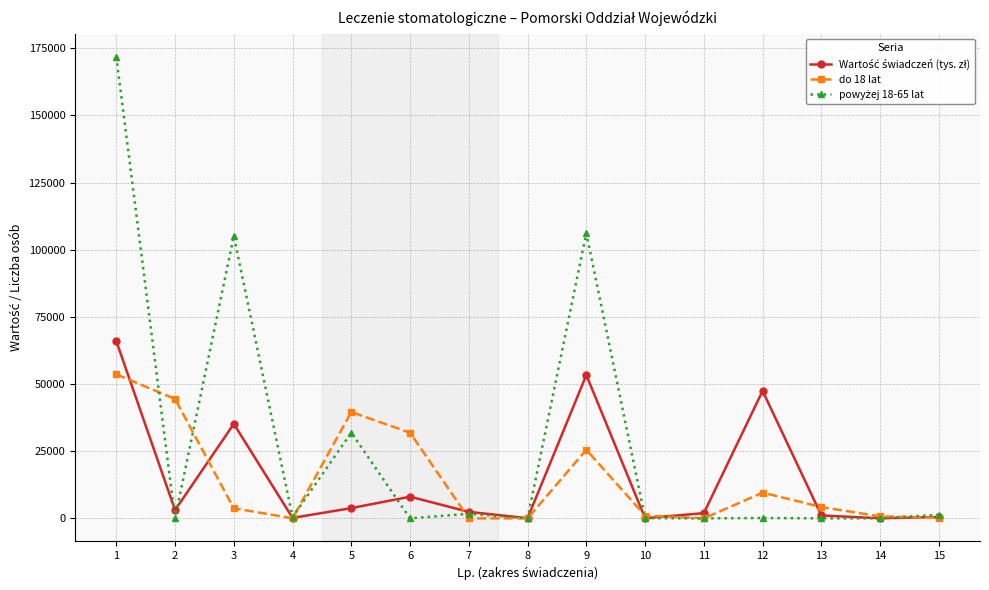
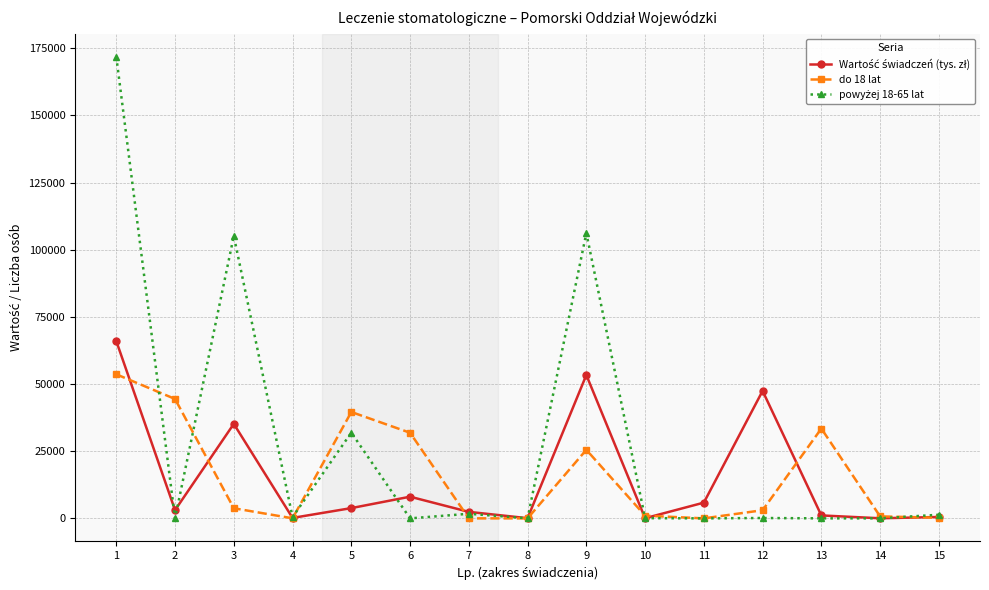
  {
    "Wartość świadczeń (tys. zł)": {
      "1": 66000,
      "2": 3000,
      "3": 35000,
      "5": 4000,
      "6": 8000,
      "9": 53000,
-     "11": 2000,
+     "11": 6000,
      "12": 47000,
      "13": 1000
    },
    "do 18 lat": {
      "1": 54000,
      "2": 44000,
      "3": 4000,
      "5": 40000,
      "6": 32000,
      "7": 0,
      "9": 26000,
-     "12": 10000,
-     "13": 4000
+     "12": 3000,
+     "13": 33000
    },
    "powyżej 18-65 lat": {
      "1": 172000,
      "2": 0,
      "3": 105000,
      "5": 32000,
      "6": 0,
      "9": 106000,
      "12": 0,
      "13": 0
    }
  }
